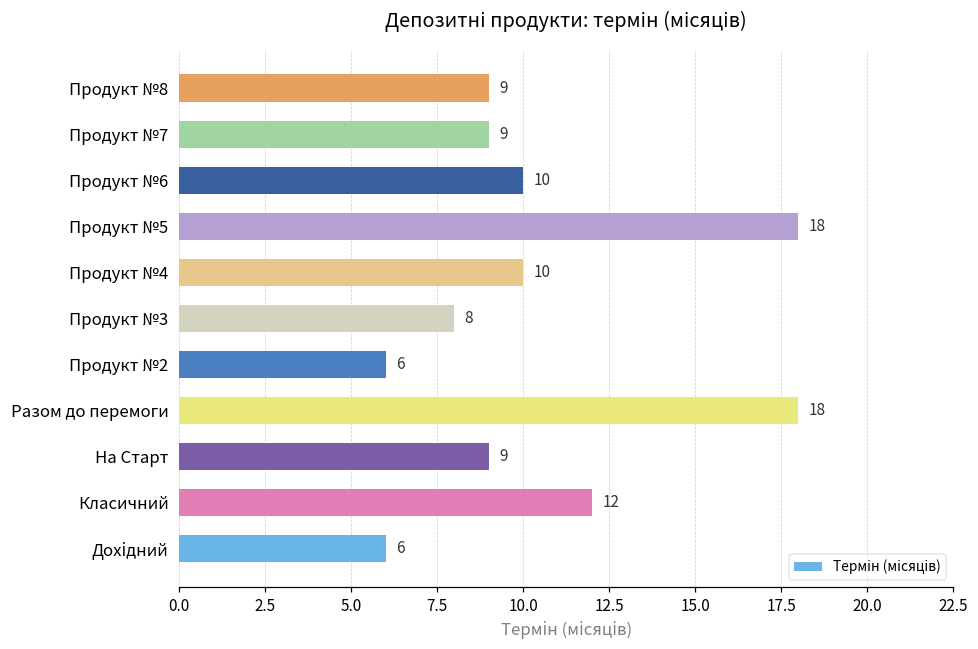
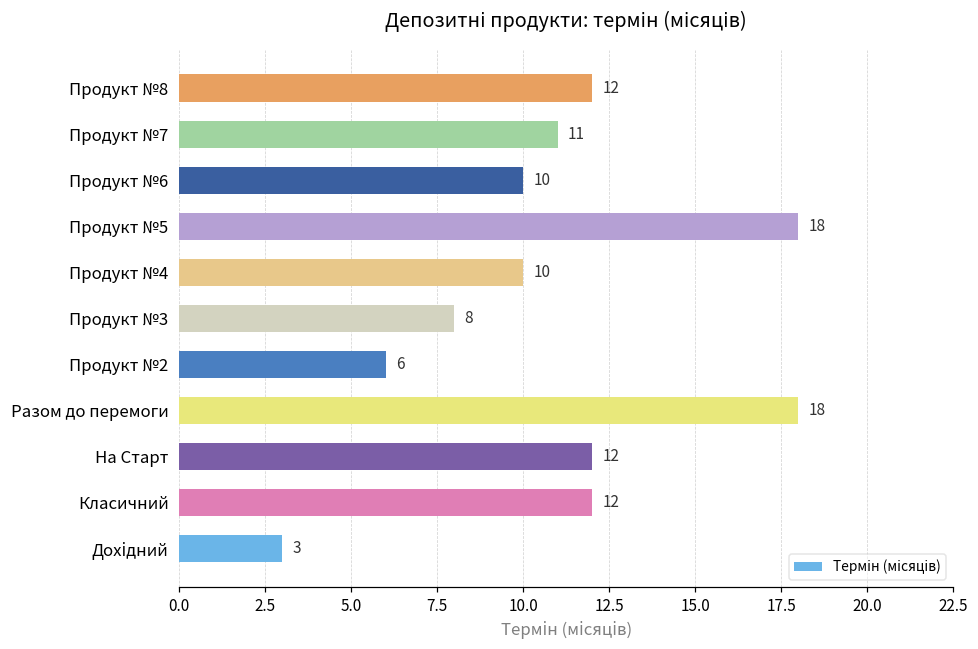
  {
-   "Продукт №8": 9,
-   "Продукт №7": 9,
+   "Продукт №8": 12,
+   "Продукт №7": 11,
    "Продукт №6": 10,
    "Продукт №5": 18,
    "Продукт №4": 10,
    "Продукт №3": 8,
    "Продукт №2": 6,
    "Разом до перемоги": 18,
-   "На Старт": 9,
+   "На Старт": 12,
    "Класичний": 12,
-   "Дохідний": 6
+   "Дохідний": 3
  }
